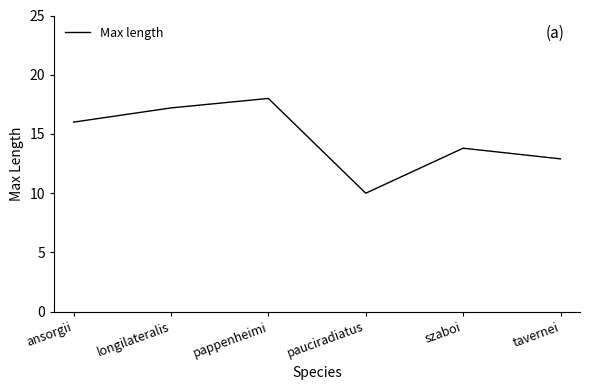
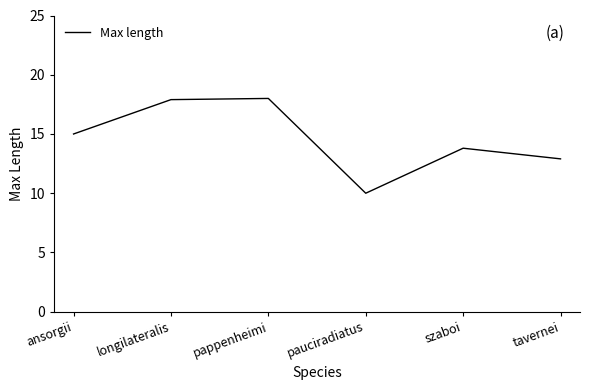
  {
-   "ansorgii": 16,
-   "longilateralis": 17.2,
+   "ansorgii": 15,
+   "longilateralis": 17.9,
    "pappenheimi": 18.0,
    "pauciradiatus": 10.0,
    "szaboi": 13.8,
    "tavernei": 12.9
  }
